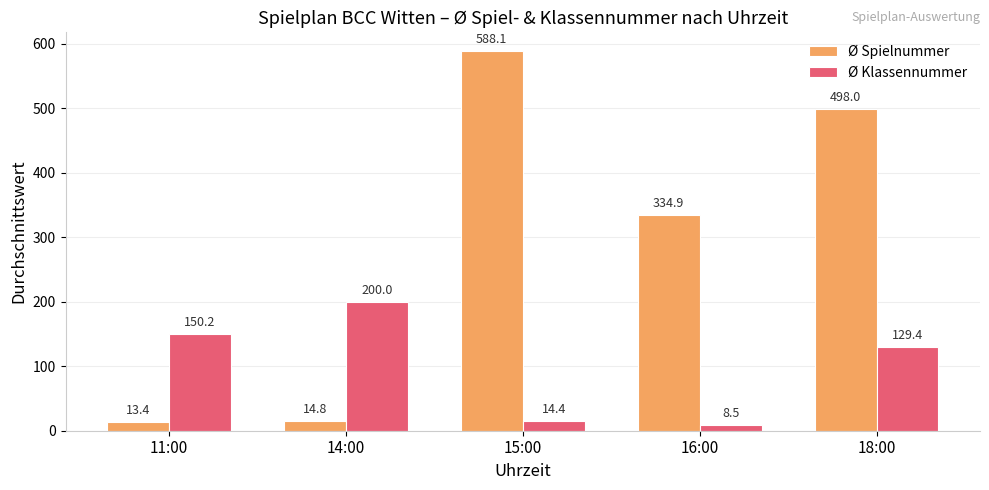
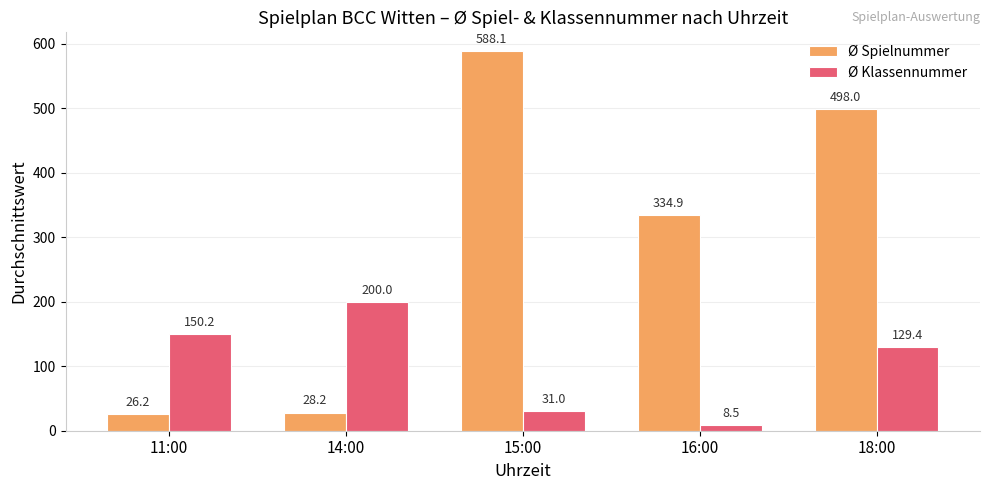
  {
    "Ø Spielnummer": {
-     "11:00": 13.4,
-     "14:00": 14.8,
+     "11:00": 26.2,
+     "14:00": 28.2,
      "15:00": 588.1,
      "16:00": 334.9,
      "18:00": 498.0
    },
    "Ø Klassennummer": {
      "11:00": 150.2,
      "14:00": 200.0,
-     "15:00": 14.4,
+     "15:00": 31.0,
      "16:00": 8.5,
      "18:00": 129.4
    }
  }
